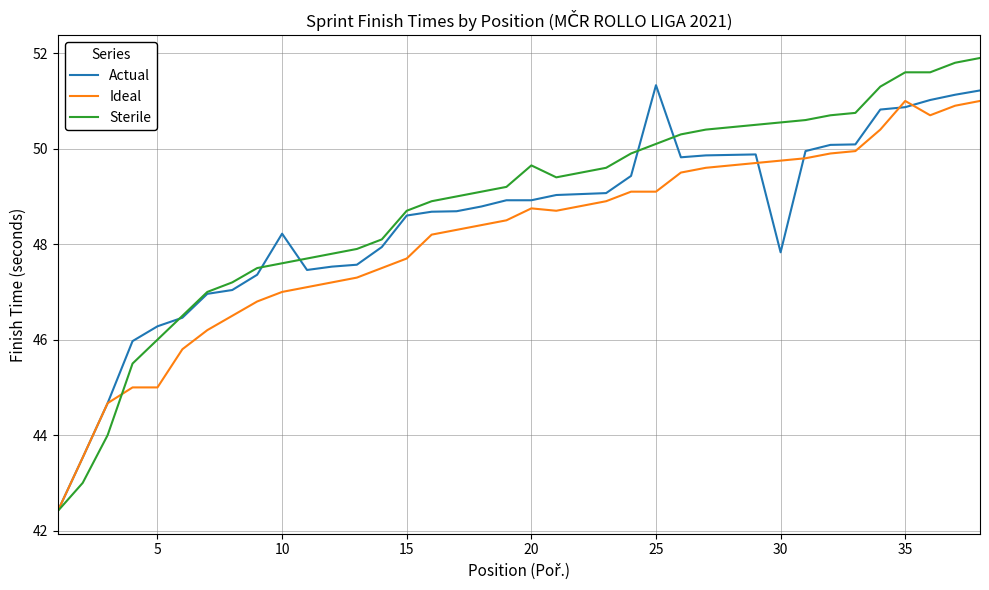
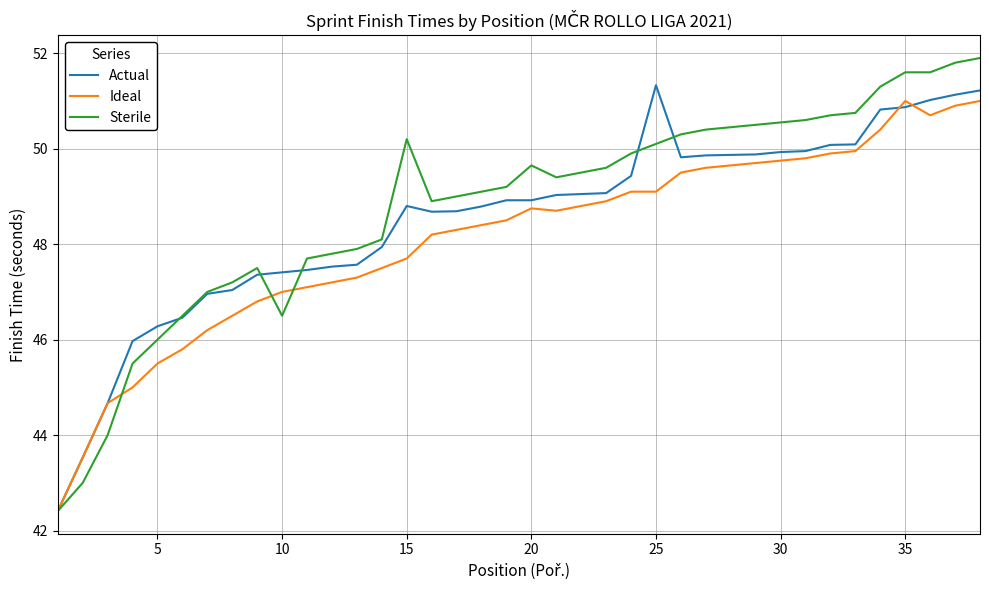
  {
    "Actual": {
      "5": 46.3,
-     "10": 48.2,
-     "15": 48.6,
+     "10": 47.4,
+     "15": 48.8,
      "20": 48.9,
      "25": 51.3,
-     "30": 47.8,
+     "30": 49.9,
      "35": 50.9
    },
    "Ideal": {
-     "5": 45.0,
+     "5": 45.5,
      "10": 47.0,
      "15": 47.7,
      "20": 48.8,
      "25": 49.1,
      "30": 49.8,
      "35": 51.0
    },
    "Sterile": {
      "5": 46.0,
-     "10": 47.6,
-     "15": 48.7,
+     "10": 46.5,
+     "15": 50.2,
      "20": 49.7,
      "25": 50.1,
      "30": 50.6,
      "35": 51.6
    }
  }
